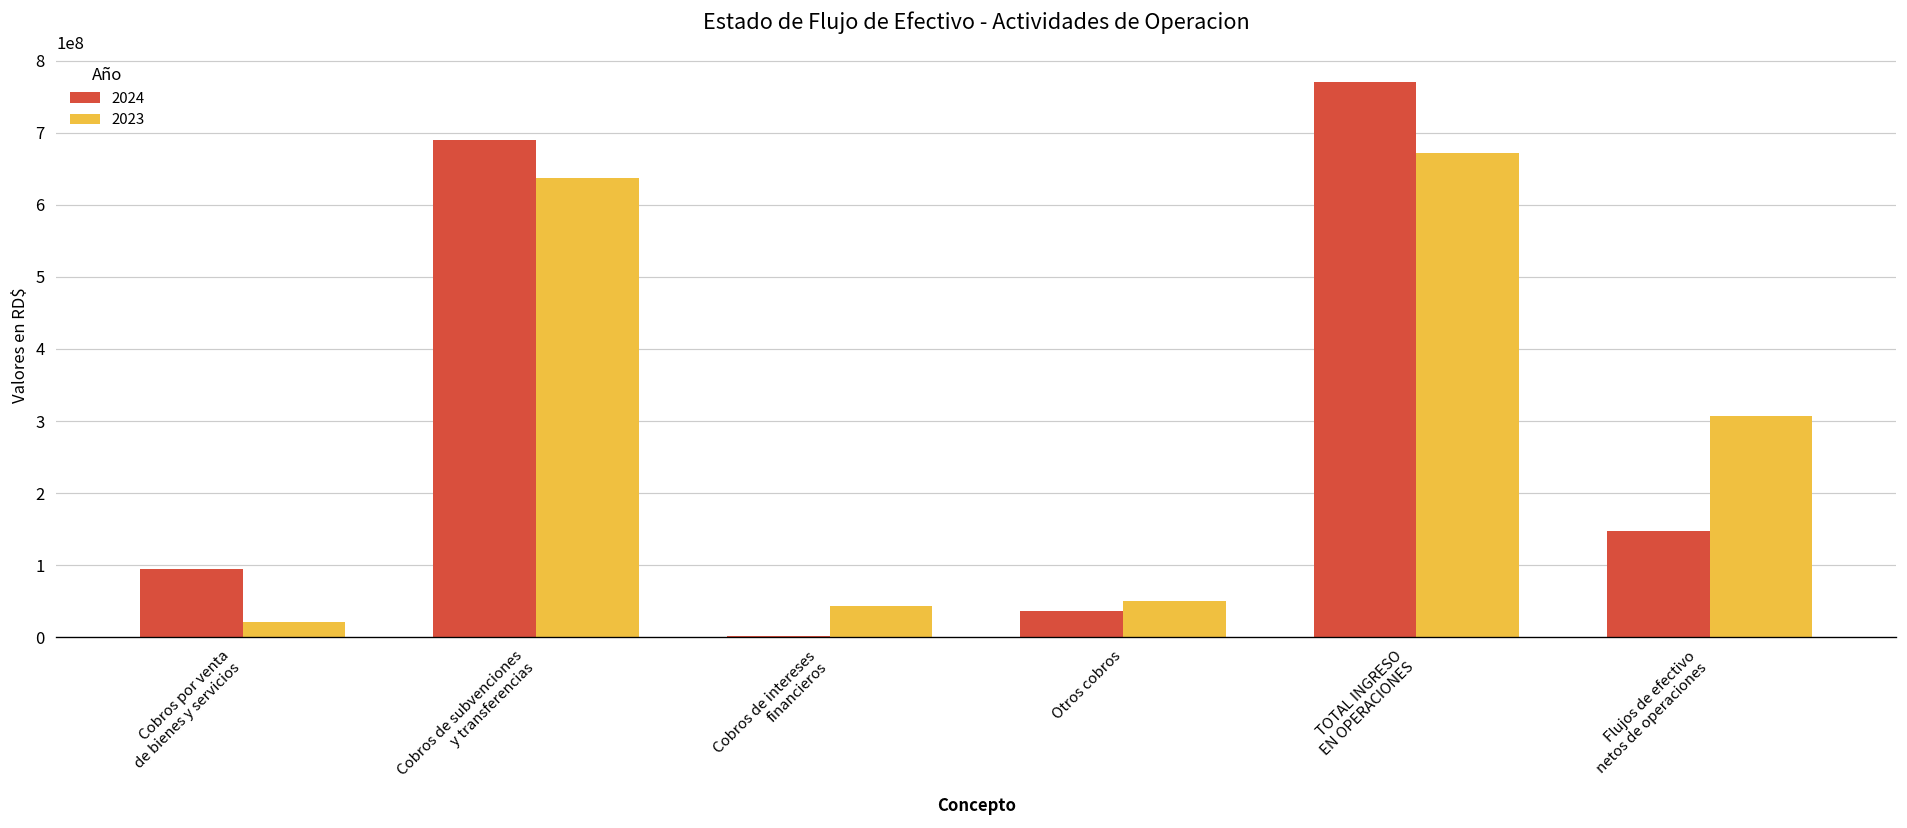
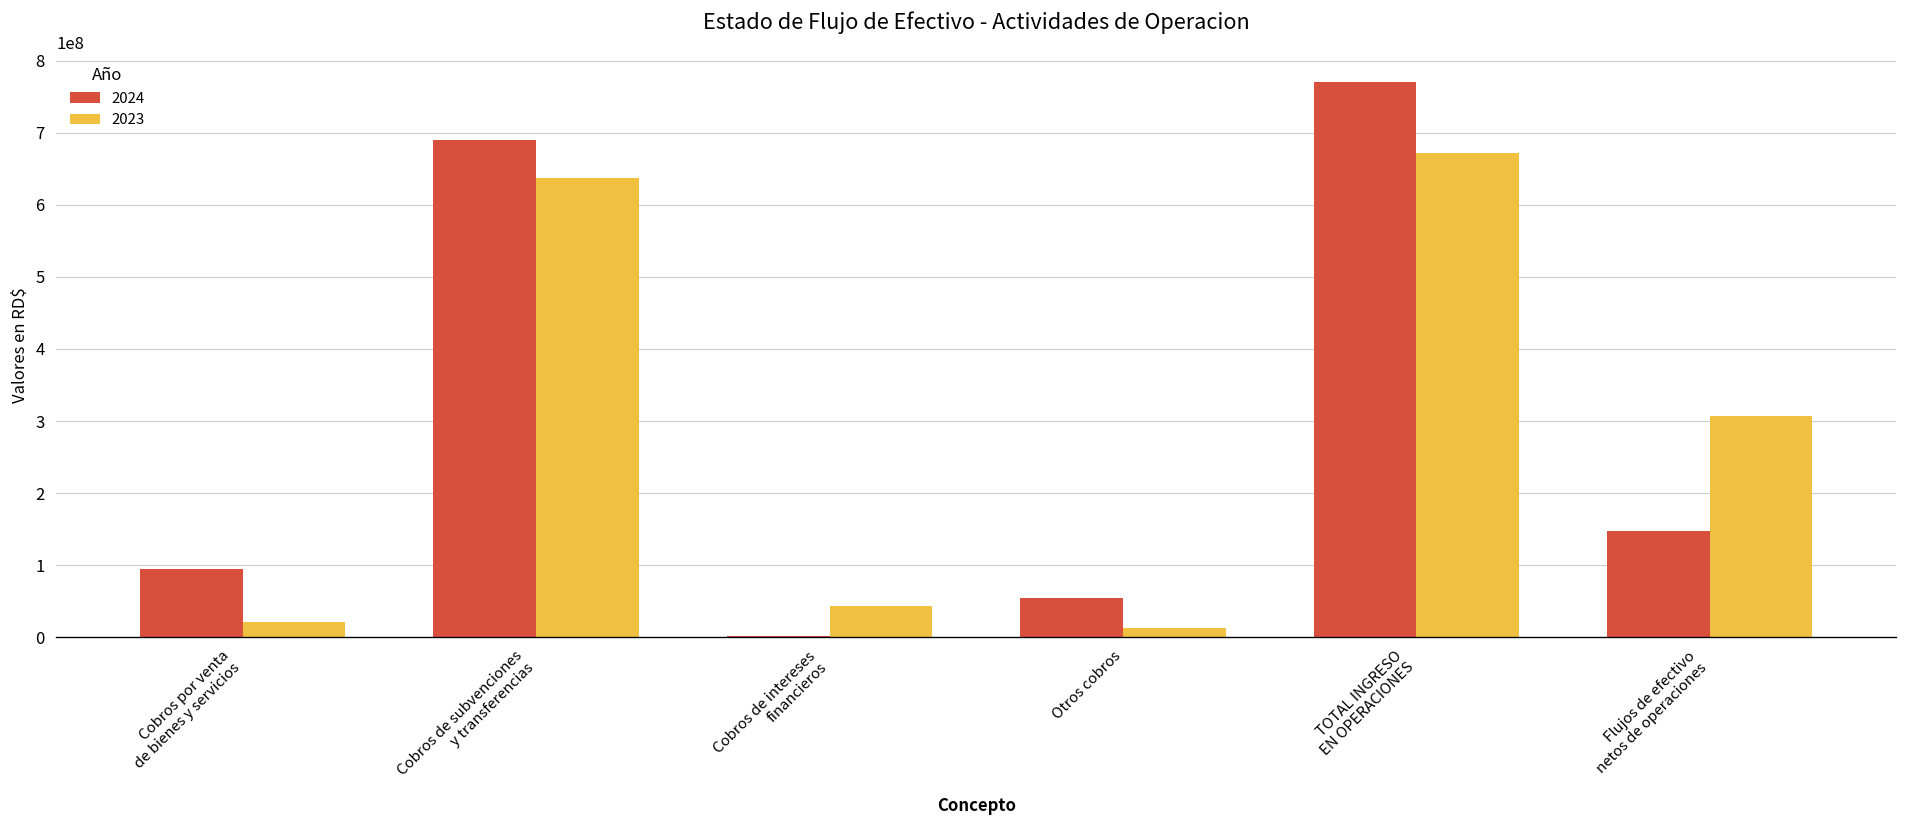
  {
    "2024": {
      "Cobros por venta de bienes y servicios": 100000000,
      "Cobros de subvenciones y transferencias": 690000000,
-     "Otros cobros": 40000000,
+     "Otros cobros": 50000000,
      "TOTAL INGRESO EN OPERACIONES": 770000000,
      "Flujos de efectivo netos de operaciones": 150000000
    },
    "2023": {
      "Cobros por venta de bienes y servicios": 20000000,
      "Cobros de subvenciones y transferencias": 640000000,
      "Cobros de intereses financieros": 40000000,
-     "Otros cobros": 50000000,
+     "Otros cobros": 10000000,
      "TOTAL INGRESO EN OPERACIONES": 670000000,
      "Flujos de efectivo netos de operaciones": 310000000
    }
  }
